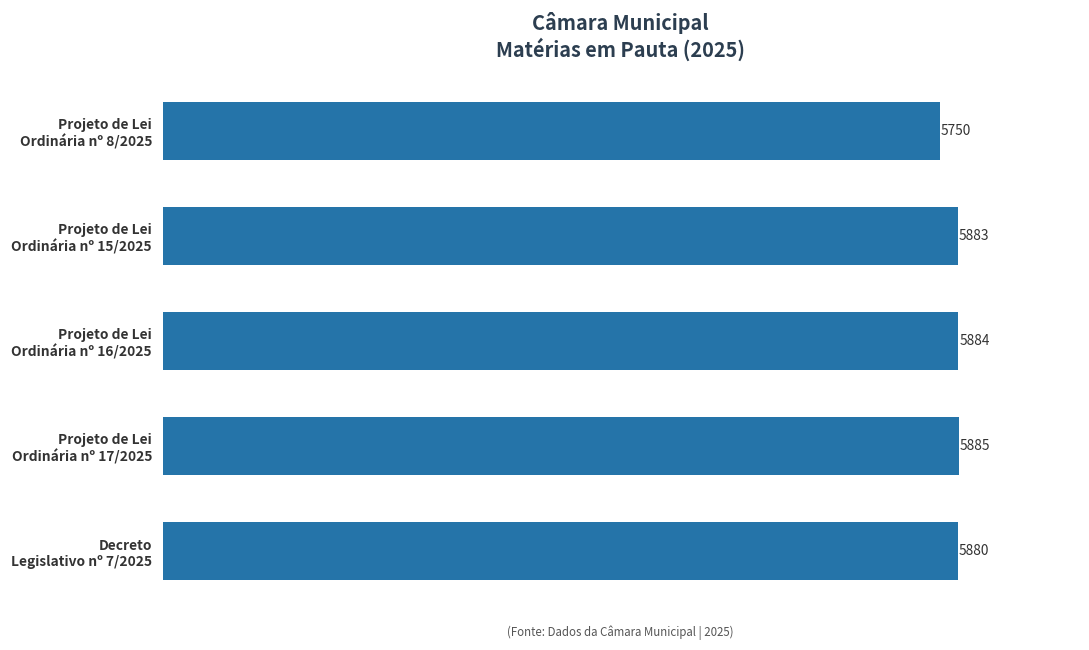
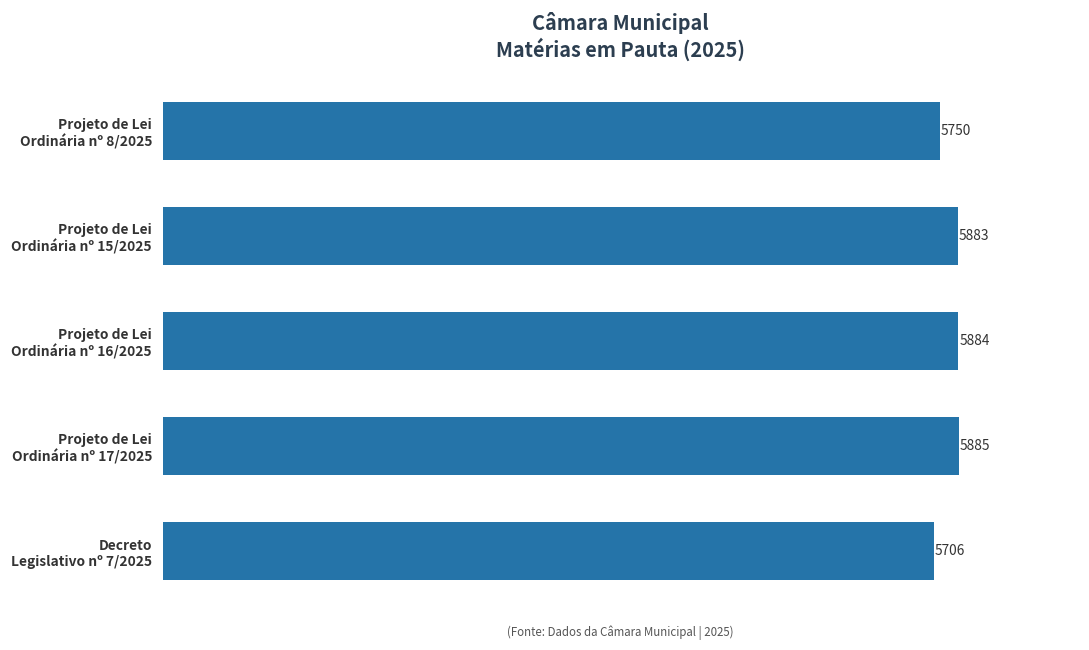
  {
    "Projeto de Lei Ordinária nº 8/2025": 5750,
    "Projeto de Lei Ordinária nº 15/2025": 5883,
    "Projeto de Lei Ordinária nº 16/2025": 5884,
    "Projeto de Lei Ordinária nº 17/2025": 5885,
-   "Decreto Legislativo nº 7/2025": 5880
+   "Decreto Legislativo nº 7/2025": 5706
  }
